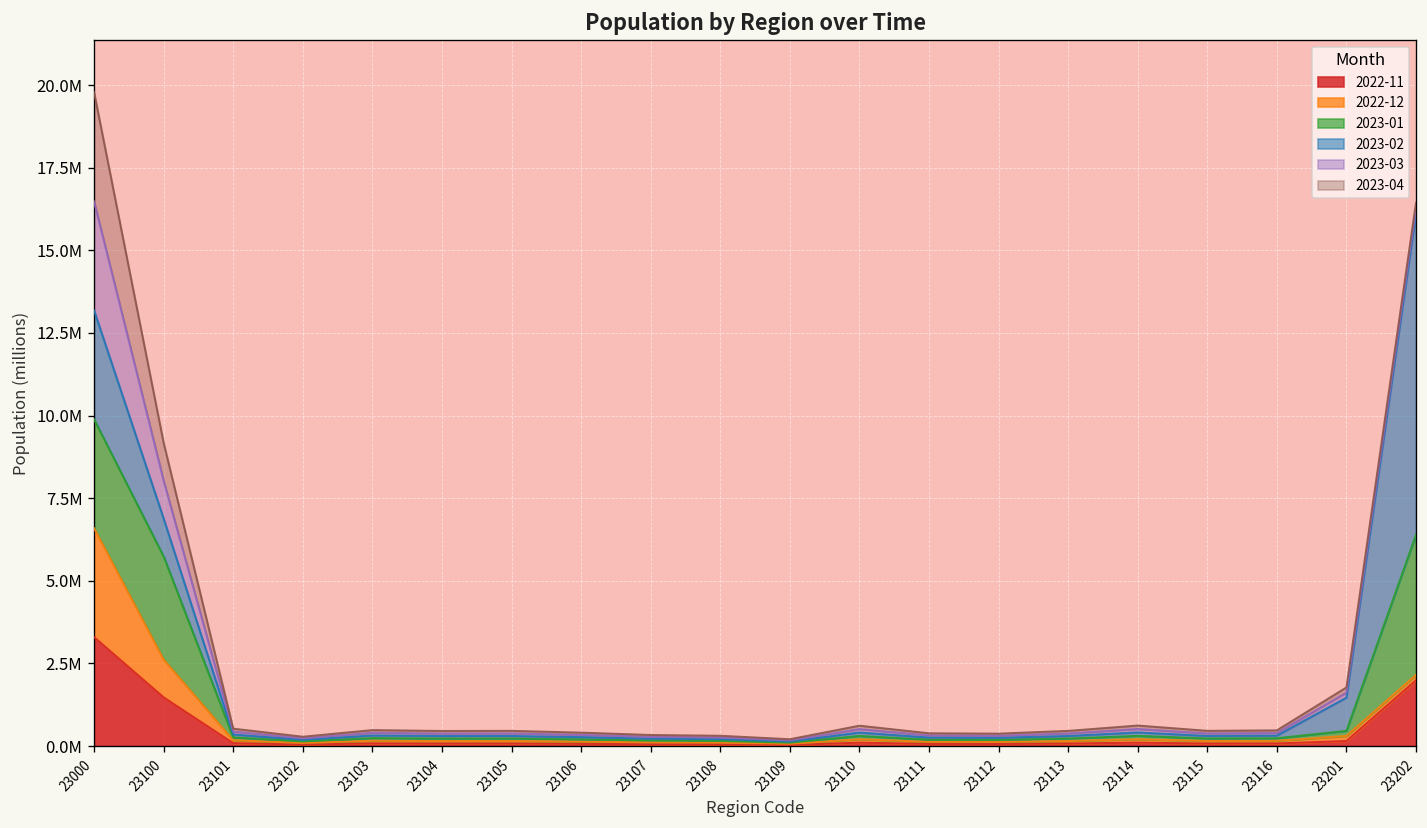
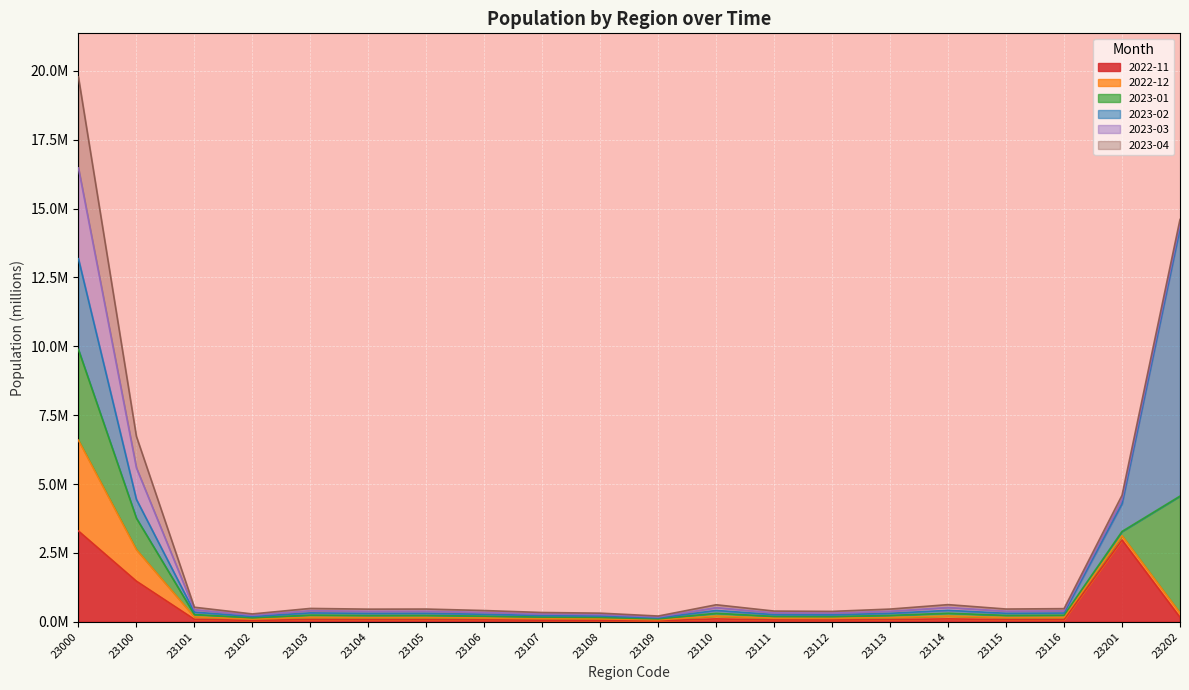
  {
    "2022-11": {
      "23000": 3300000,
      "23100": 1500000,
      "23110": 100000,
      "23114": 100000,
-     "23201": 200000,
-     "23202": 2000000
+     "23201": 3000000,
+     "23202": 200000
    },
    "2022-12": {
      "23000": 3300000,
      "23100": 1100000,
      "23110": 100000,
      "23114": 100000,
      "23201": 200000,
      "23202": 200000
    },
    "2023-01": {
      "23000": 3300000,
-     "23100": 3100000,
+     "23100": 1100000,
      "23110": 100000,
      "23114": 100000,
      "23201": 200000,
      "23202": 4200000
    },
    "2023-02": {
      "23000": 3300000,
-     "23100": 1100000,
+     "23100": 700000,
      "23110": 100000,
      "23114": 100000,
      "23201": 1000000,
      "23202": 9700000
    }
  }
